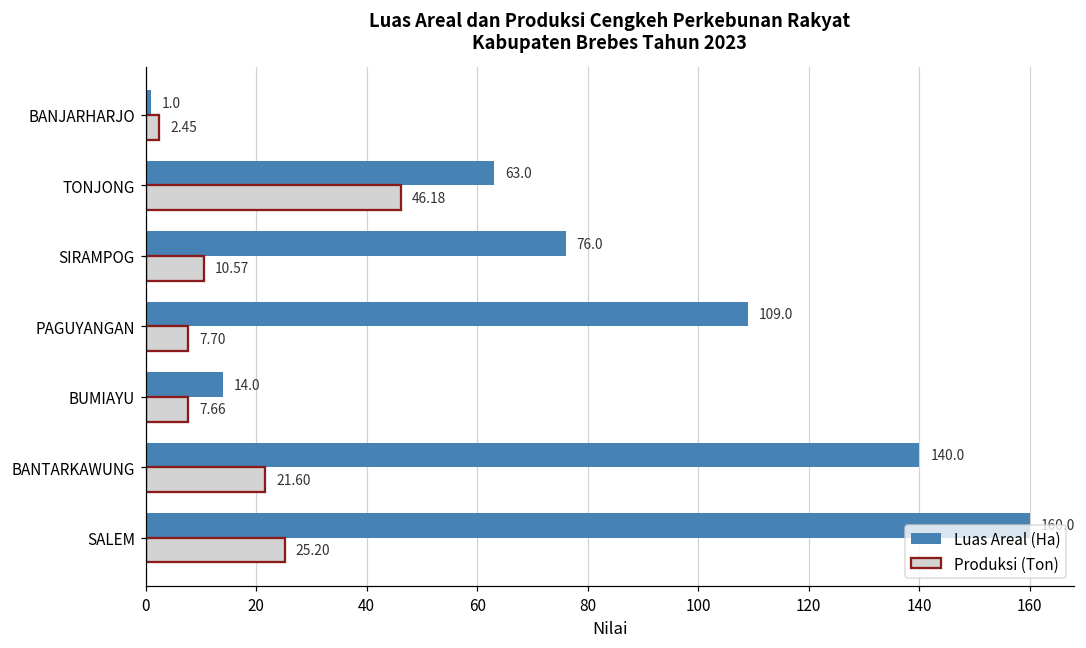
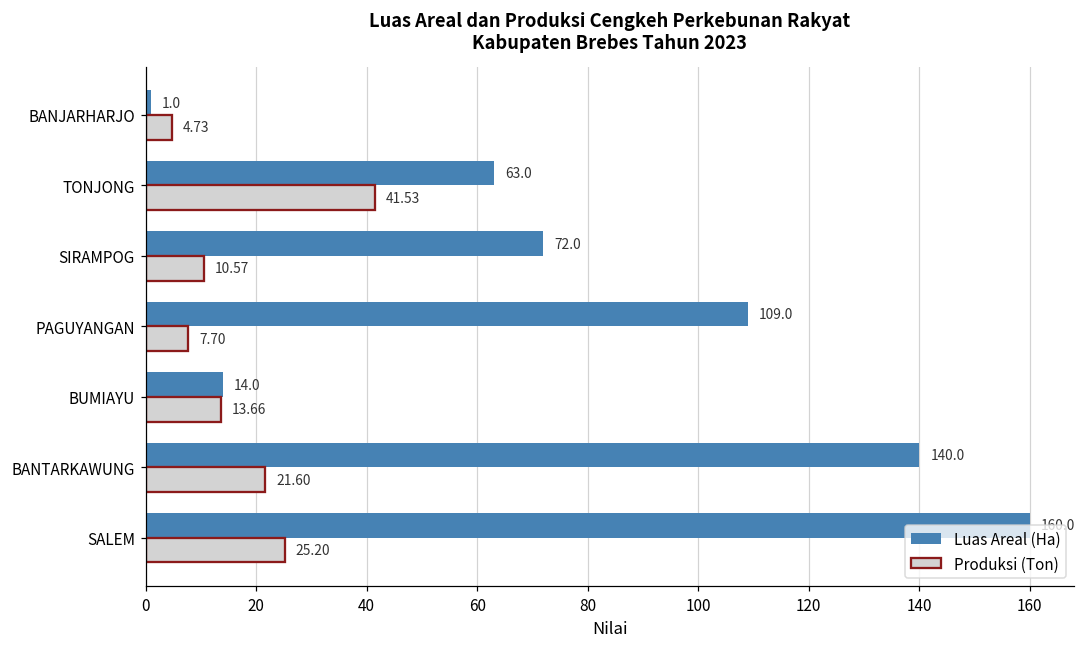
  {
    "Luas Areal (Ha)": {
      "BANJARHARJO": 1.0,
      "TONJONG": 63.0,
-     "SIRAMPOG": 76.0,
+     "SIRAMPOG": 72.0,
      "PAGUYANGAN": 109.0,
      "BUMIAYU": 14.0,
      "BANTARKAWUNG": 140.0
    },
    "Produksi (Ton)": {
-     "BANJARHARJO": 2.45,
-     "TONJONG": 46.18,
+     "BANJARHARJO": 4.73,
+     "TONJONG": 41.53,
      "SIRAMPOG": 10.57,
      "PAGUYANGAN": 7.70,
-     "BUMIAYU": 7.66,
+     "BUMIAYU": 13.66,
      "BANTARKAWUNG": 21.60,
      "SALEM": 25.20
    }
  }
